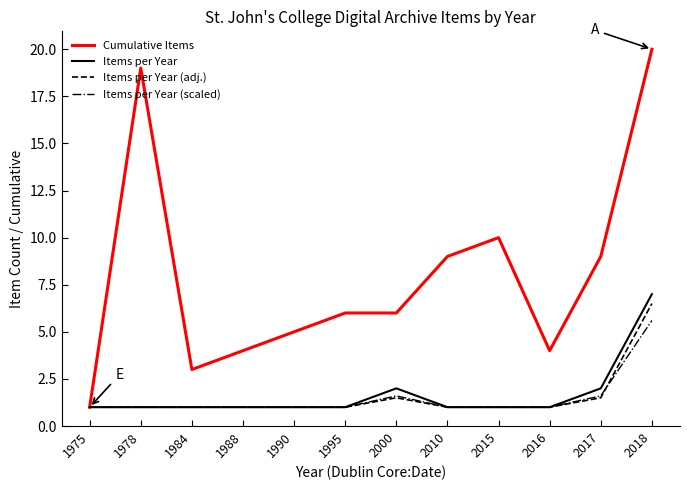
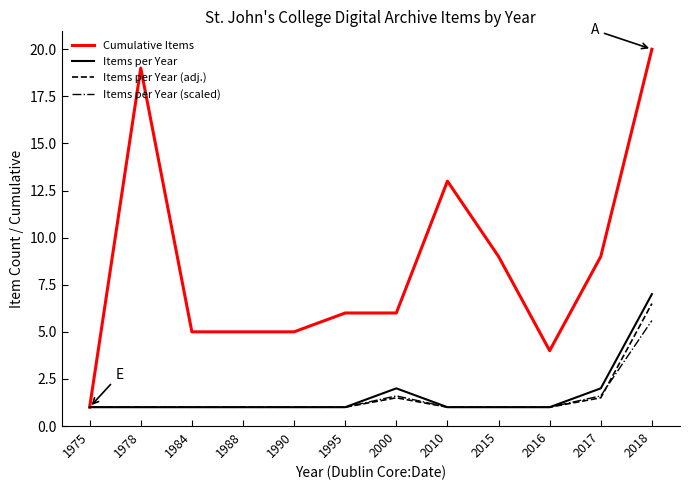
  {
    "Cumulative Items": {
      "1978": 19,
-     "1984": 3,
-     "1988": 4,
+     "1984": 5,
+     "1988": 5,
      "1990": 5,
      "1995": 6,
      "2000": 6,
-     "2010": 9,
-     "2015": 10,
+     "2010": 13,
+     "2015": 9,
      "2016": 4,
      "2017": 9,
      "2018": 20
    }
  }
